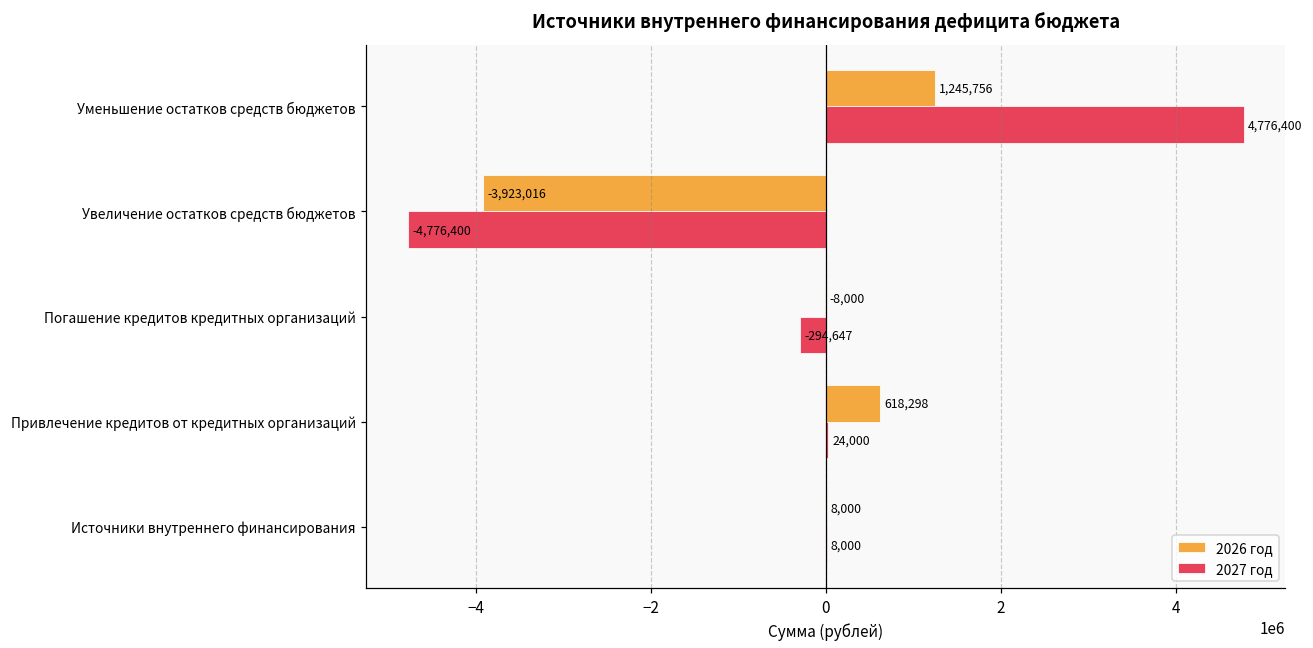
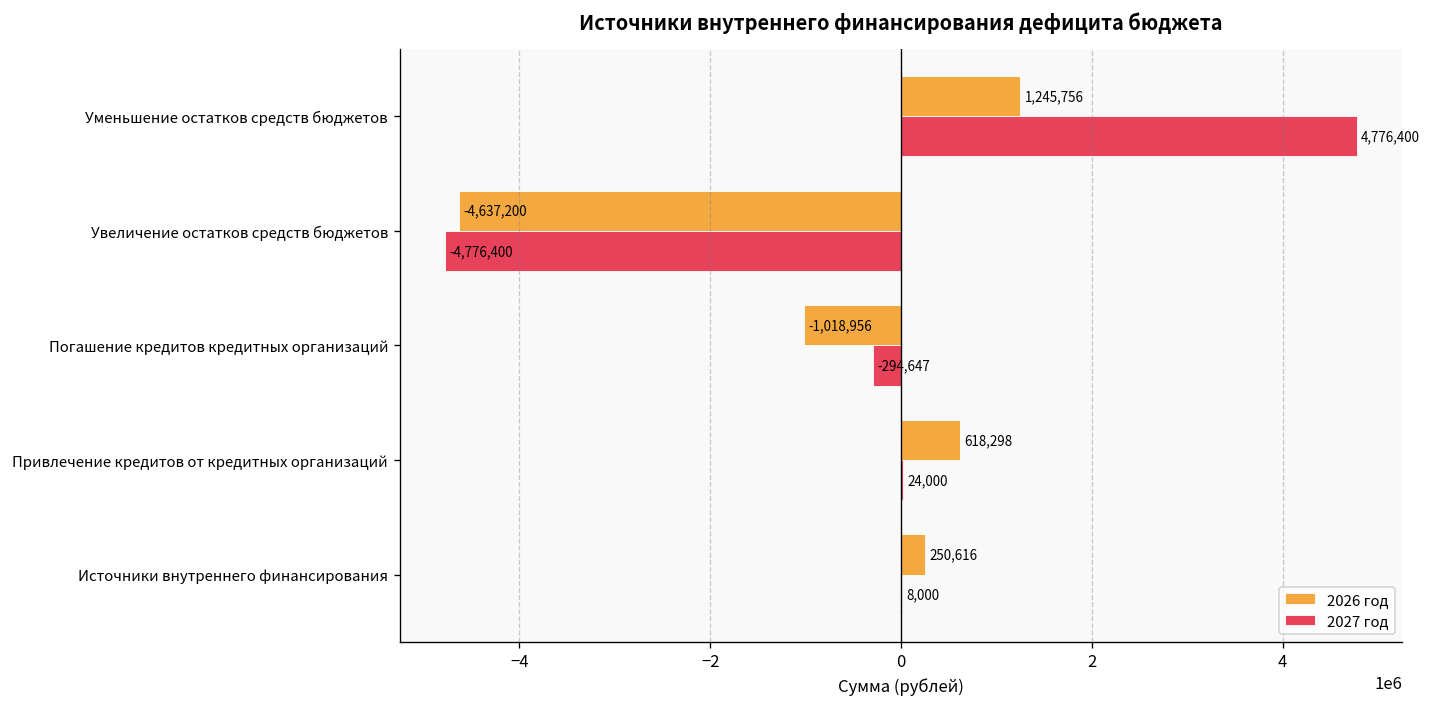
  {
    "2026 год": {
      "Уменьшение остатков средств бюджетов": "1,245,756",
-     "Увеличение остатков средств бюджетов": "-3,923,016",
-     "Погашение кредитов кредитных организаций": "-8,000",
+     "Увеличение остатков средств бюджетов": "-4,637,200",
+     "Погашение кредитов кредитных организаций": "-1,018,956",
      "Привлечение кредитов от кредитных организаций": "618,298",
-     "Источники внутреннего финансирования": "8,000"
+     "Источники внутреннего финансирования": "250,616"
    },
    "2027 год": {
      "Уменьшение остатков средств бюджетов": "4,776,400",
      "Увеличение остатков средств бюджетов": "-4,776,400",
      "Погашение кредитов кредитных организаций": "-294,647",
      "Привлечение кредитов от кредитных организаций": "24,000",
      "Источники внутреннего финансирования": "8,000"
    }
  }
